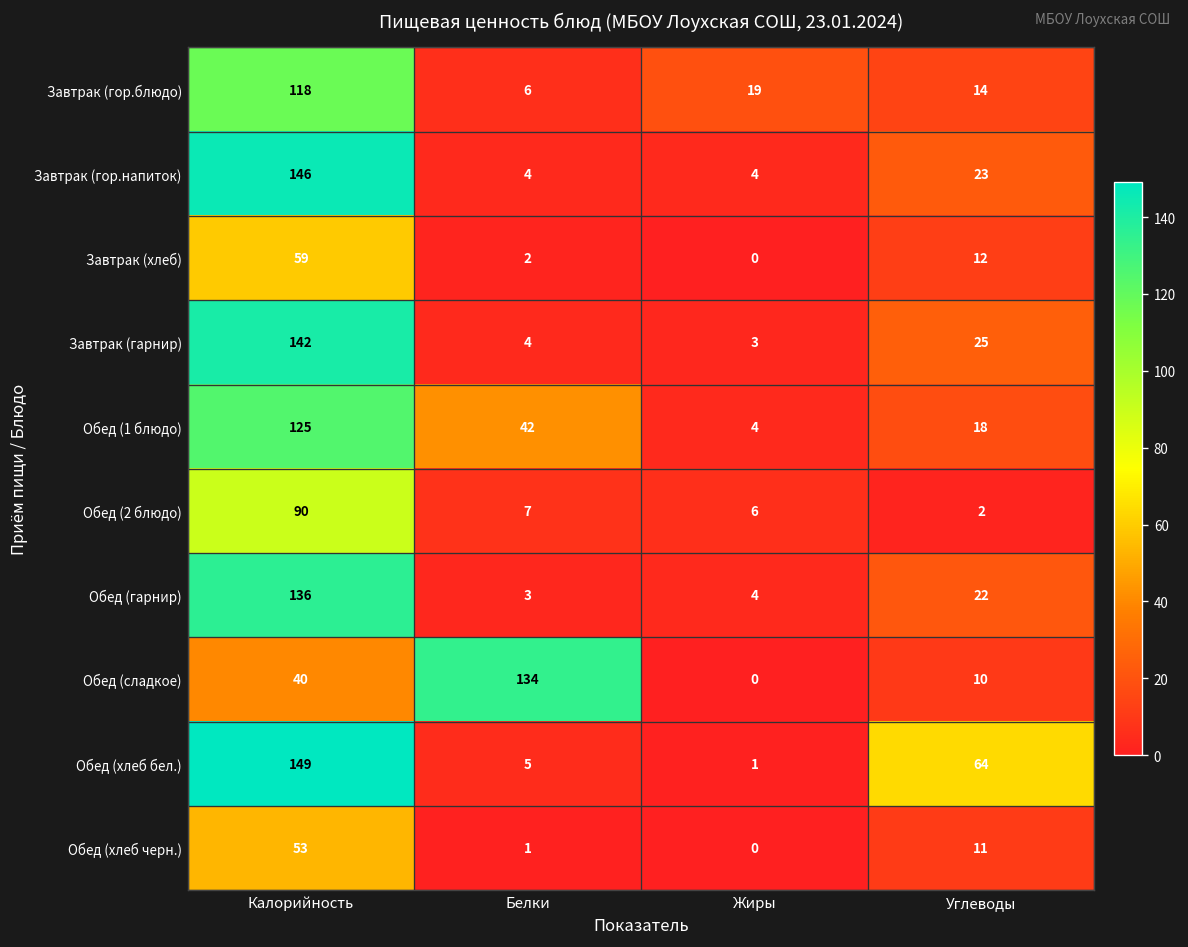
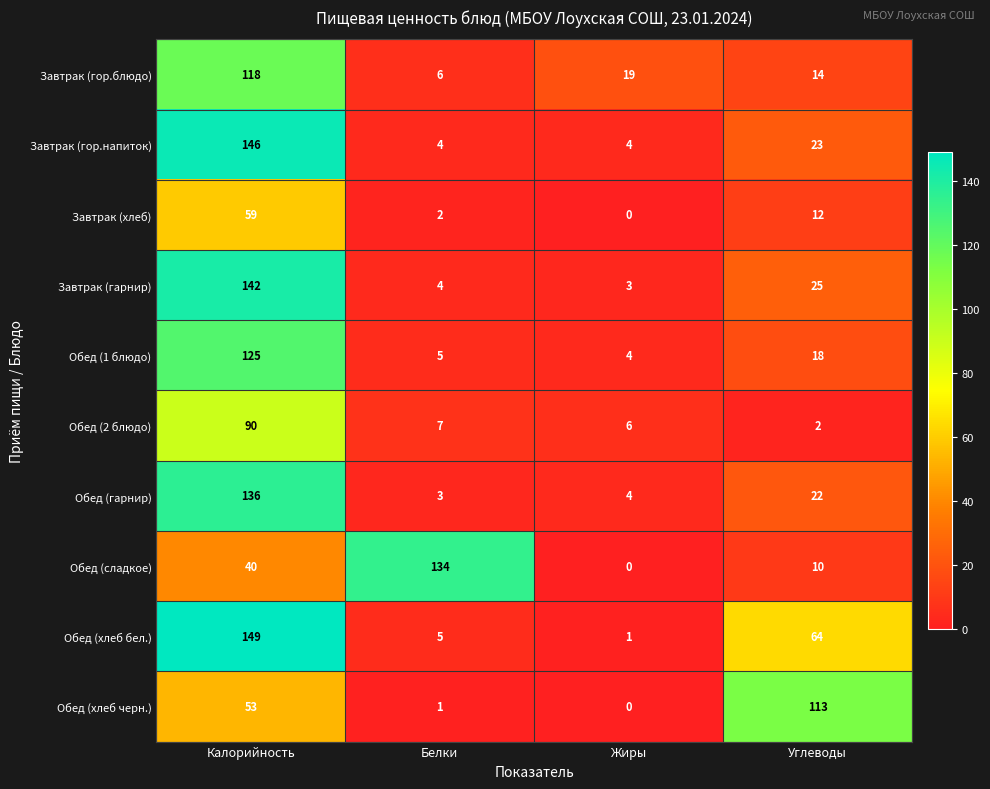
  {
    "Завтрак (гор.блюдо)": {
      "Калорийность": 118,
      "Белки": 6,
      "Жиры": 19,
      "Углеводы": 14
    },
    "Завтрак (гор.напиток)": {
      "Калорийность": 146,
      "Белки": 4,
      "Жиры": 4,
      "Углеводы": 23
    },
    "Завтрак (хлеб)": {
      "Калорийность": 59,
      "Белки": 2,
      "Жиры": 0,
      "Углеводы": 12
    },
    "Завтрак (гарнир)": {
      "Калорийность": 142,
      "Белки": 4,
      "Жиры": 3,
      "Углеводы": 25
    },
    "Обед (1 блюдо)": {
      "Калорийность": 125,
-     "Белки": 42,
+     "Белки": 5,
      "Жиры": 4,
      "Углеводы": 18
    },
    "Обед (2 блюдо)": {
      "Калорийность": 90,
      "Белки": 7,
      "Жиры": 6,
      "Углеводы": 2
    },
    "Обед (гарнир)": {
      "Калорийность": 136,
      "Белки": 3,
      "Жиры": 4,
      "Углеводы": 22
    },
    "Обед (сладкое)": {
      "Калорийность": 40,
      "Белки": 134,
      "Жиры": 0,
      "Углеводы": 10
    },
    "Обед (хлеб бел.)": {
      "Калорийность": 149,
      "Белки": 5,
      "Жиры": 1,
      "Углеводы": 64
    },
    "Обед (хлеб черн.)": {
      "Калорийность": 53,
      "Белки": 1,
      "Жиры": 0,
-     "Углеводы": 11
+     "Углеводы": 113
    }
  }
